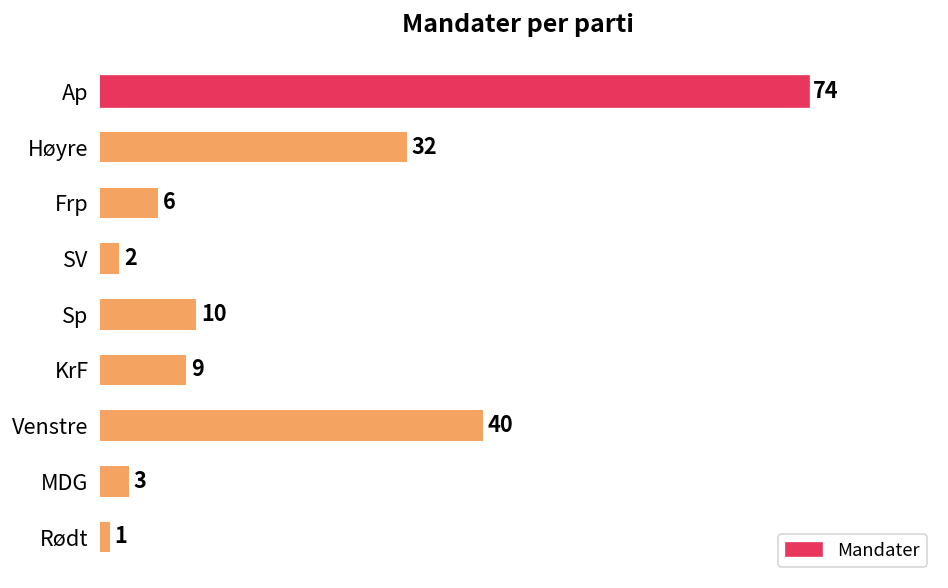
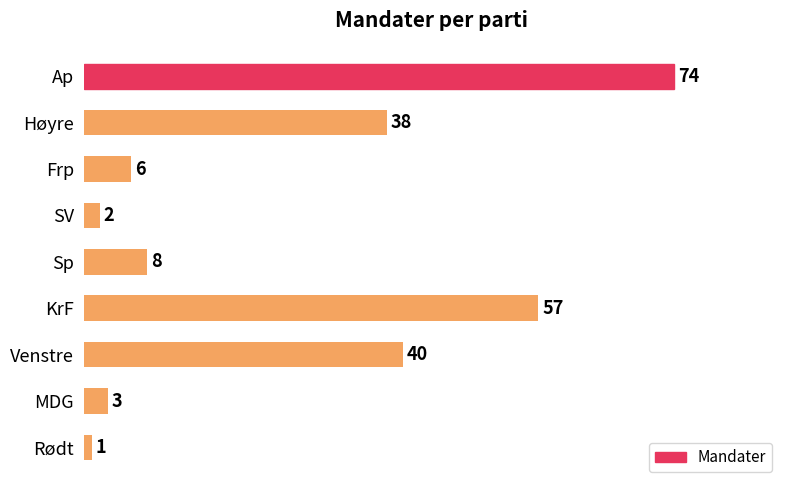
  {
    "Ap": 74,
-   "Høyre": 32,
+   "Høyre": 38,
    "Frp": 6,
    "SV": 2,
-   "Sp": 10,
-   "KrF": 9,
+   "Sp": 8,
+   "KrF": 57,
    "Venstre": 40,
    "MDG": 3,
    "Rødt": 1
  }
